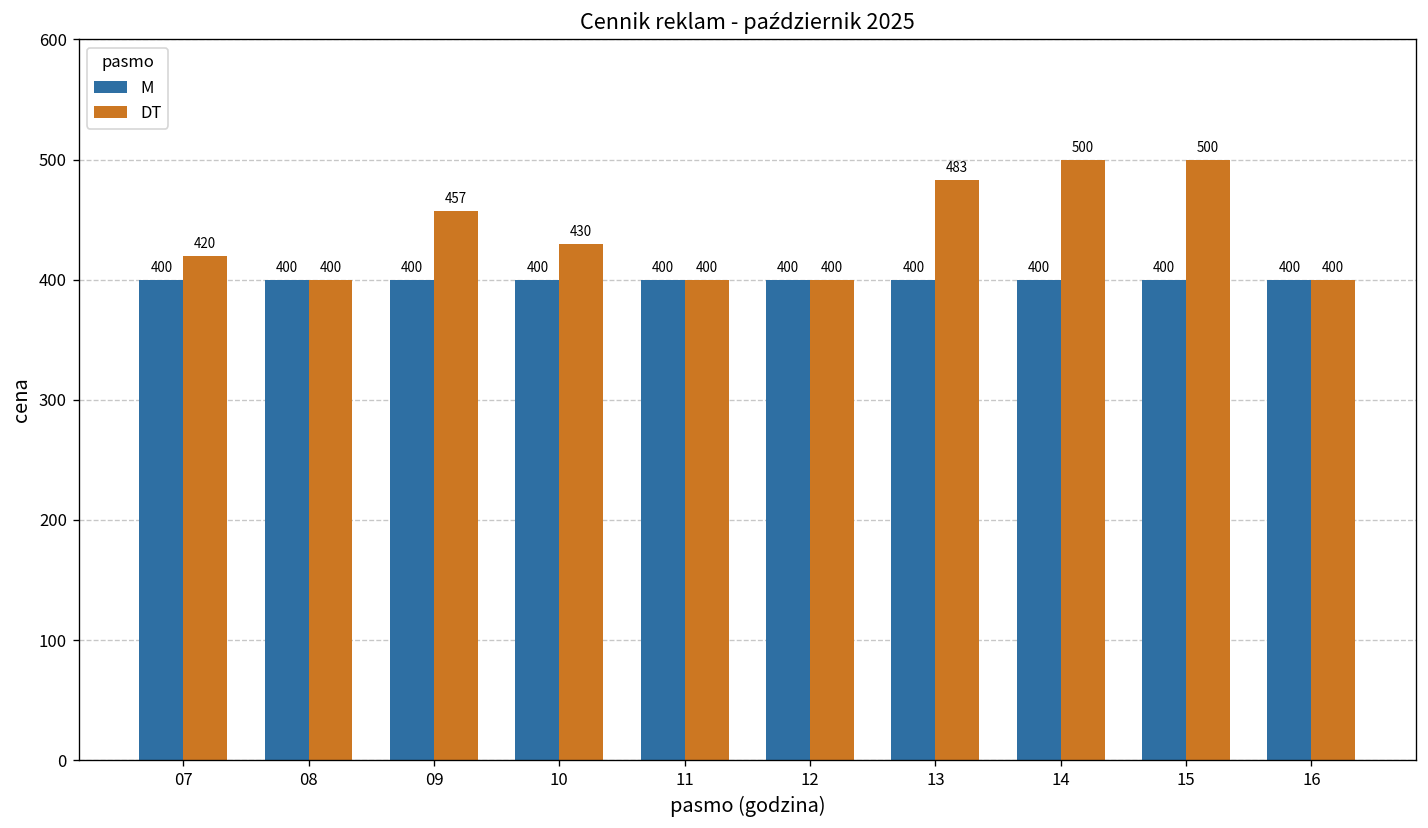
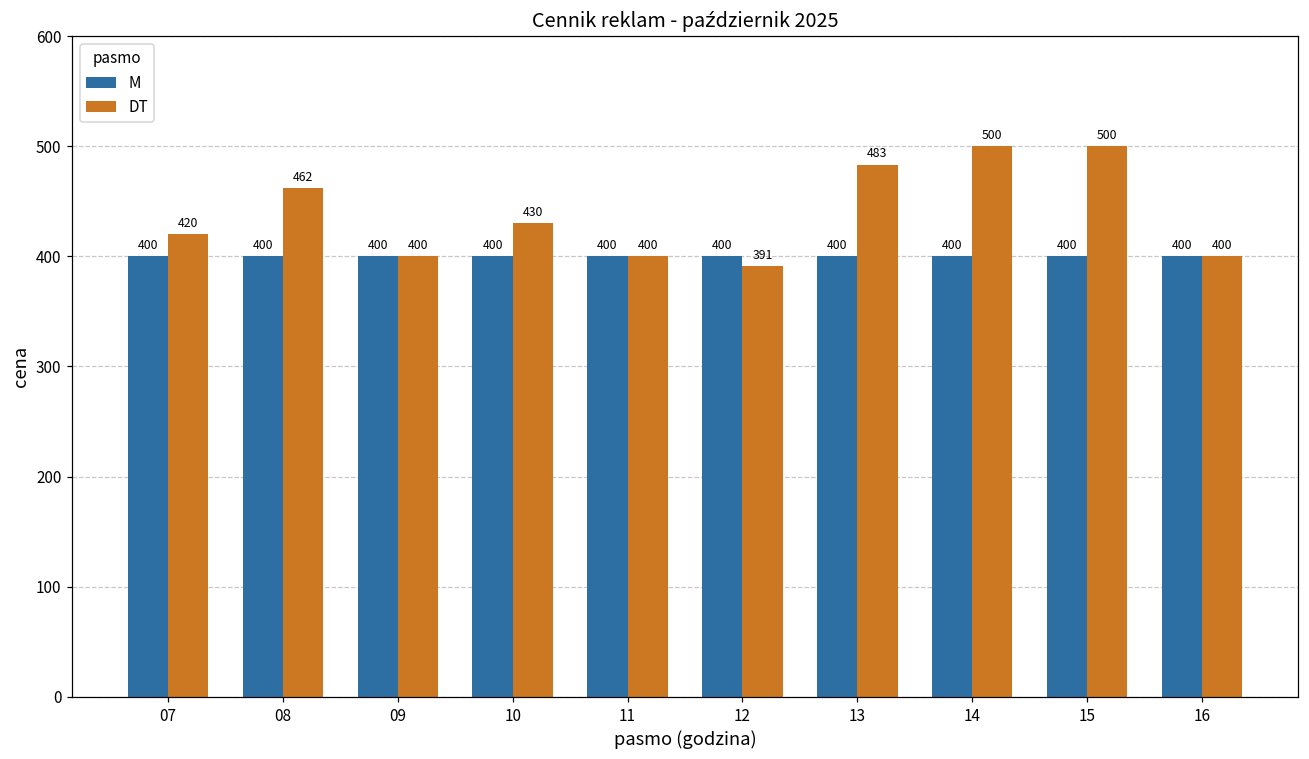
  {
    "M": {
      "07": 400,
      "08": 400,
      "09": 400,
      "10": 400,
      "11": 400,
      "12": 400,
      "13": 400,
      "14": 400,
      "15": 400,
      "16": 400
    },
    "DT": {
      "07": 420,
-     "08": 400,
-     "09": 457,
+     "08": 462,
+     "09": 400,
      "10": 430,
      "11": 400,
-     "12": 400,
+     "12": 391,
      "13": 483,
      "14": 500,
      "15": 500,
      "16": 400
    }
  }
